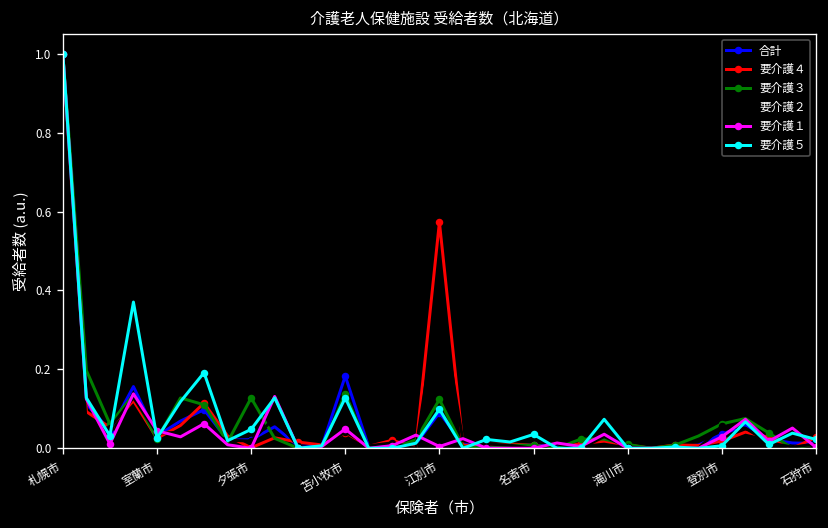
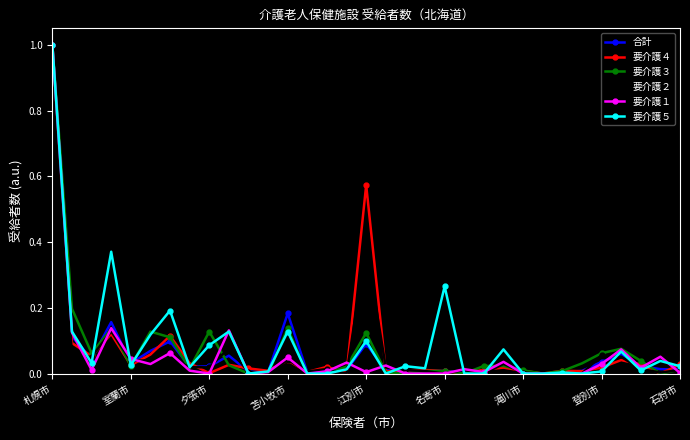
  {
    "合計": {
      "苫小牧市": 0.18,
      "江別市": 0.09
    },
    "要介護４": {
      "江別市": 0.57,
      "登別市": 0.02
    },
    "要介護３": {
      "夕張市": 0.13,
      "苫小牧市": 0.14,
      "江別市": 0.12
    },
    "要介護２": {
      "江別市": 0.39
    },
    "要介護１": {
      "江別市": 0.00,
      "石狩市": 0.00
    },
    "要介護５": {
-     "夕張市": 0.05,
+     "夕張市": 0.09,
      "苫小牧市": 0.13,
      "江別市": 0.10,
-     "名寄市": 0.04,
+     "名寄市": 0.27,
      "登別市": 0.01
    }
  }
